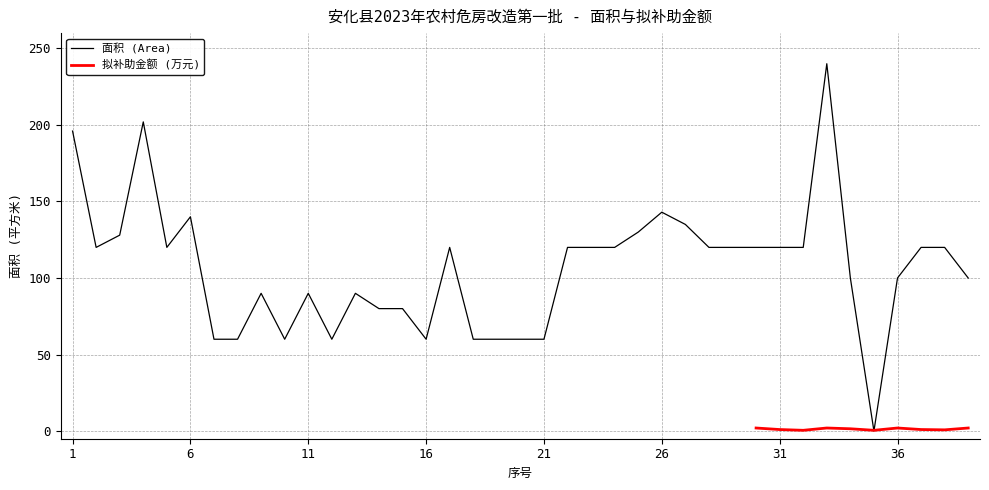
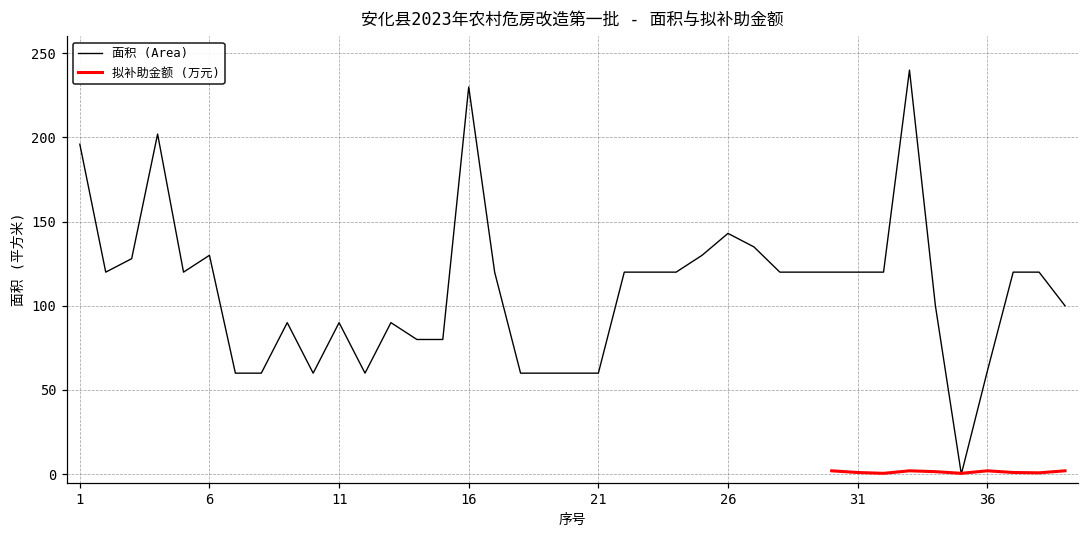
  {
    "面积 (Area)": {
      "1": 196,
-     "6": 140,
+     "6": 130,
      "11": 90,
-     "16": 60,
+     "16": 230,
      "21": 60,
      "26": 143,
      "31": 120,
-     "36": 100
+     "36": 61
    }
  }
